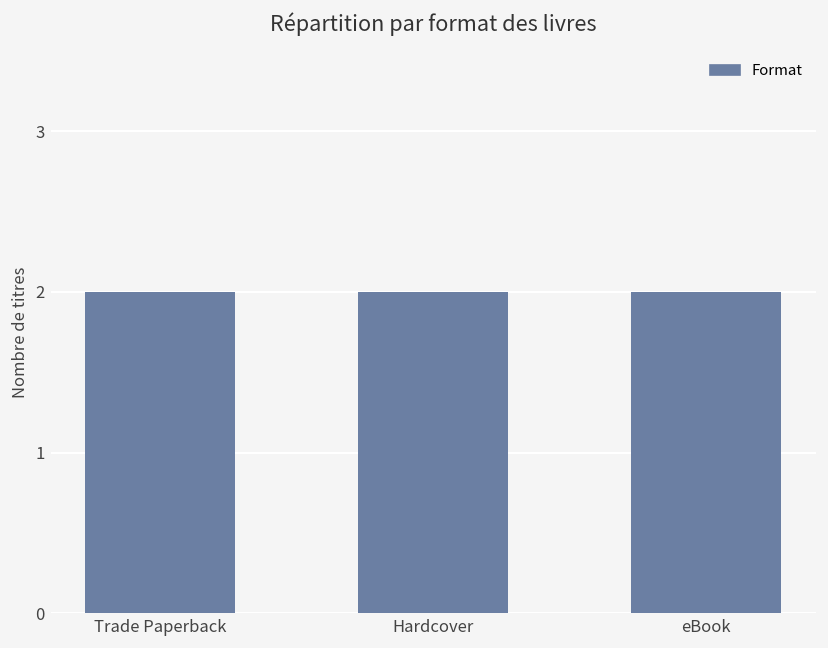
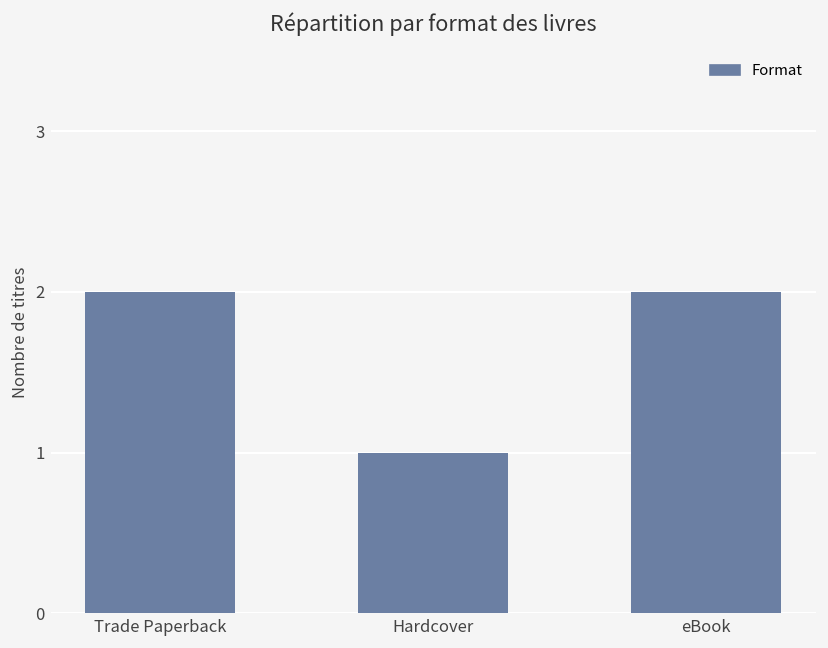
  {
    "Trade Paperback": 2,
-   "Hardcover": 2,
+   "Hardcover": 1,
    "eBook": 2
  }
